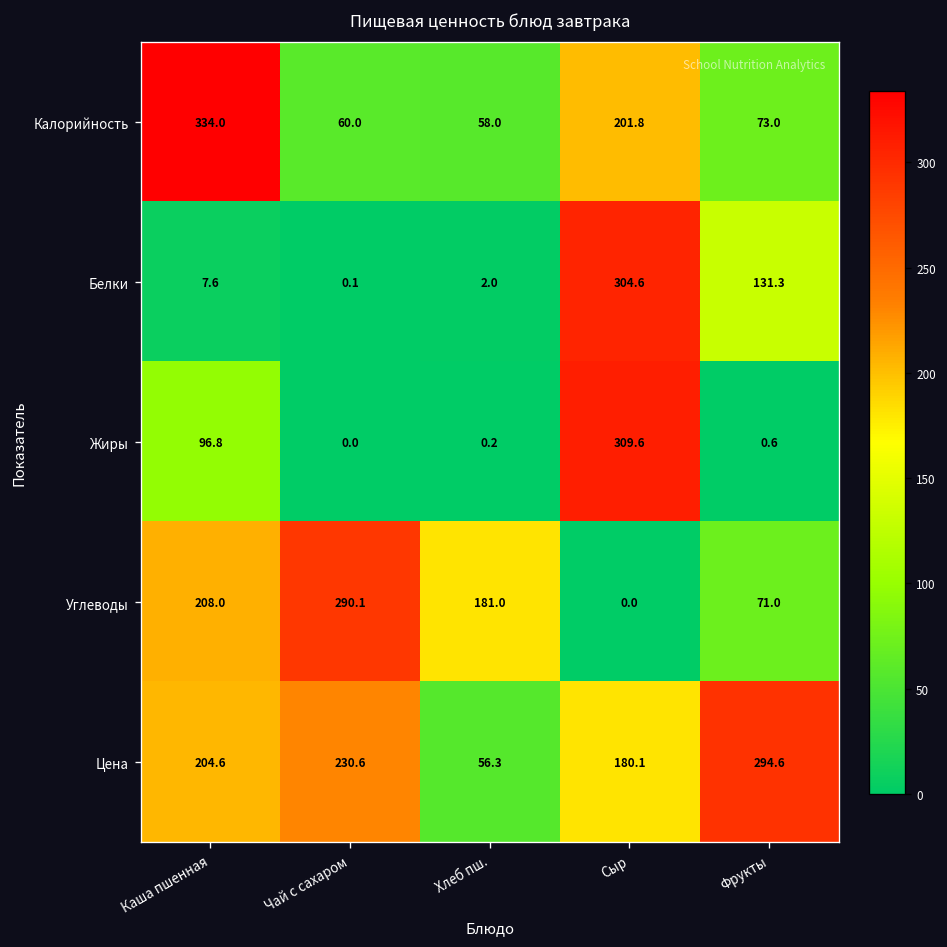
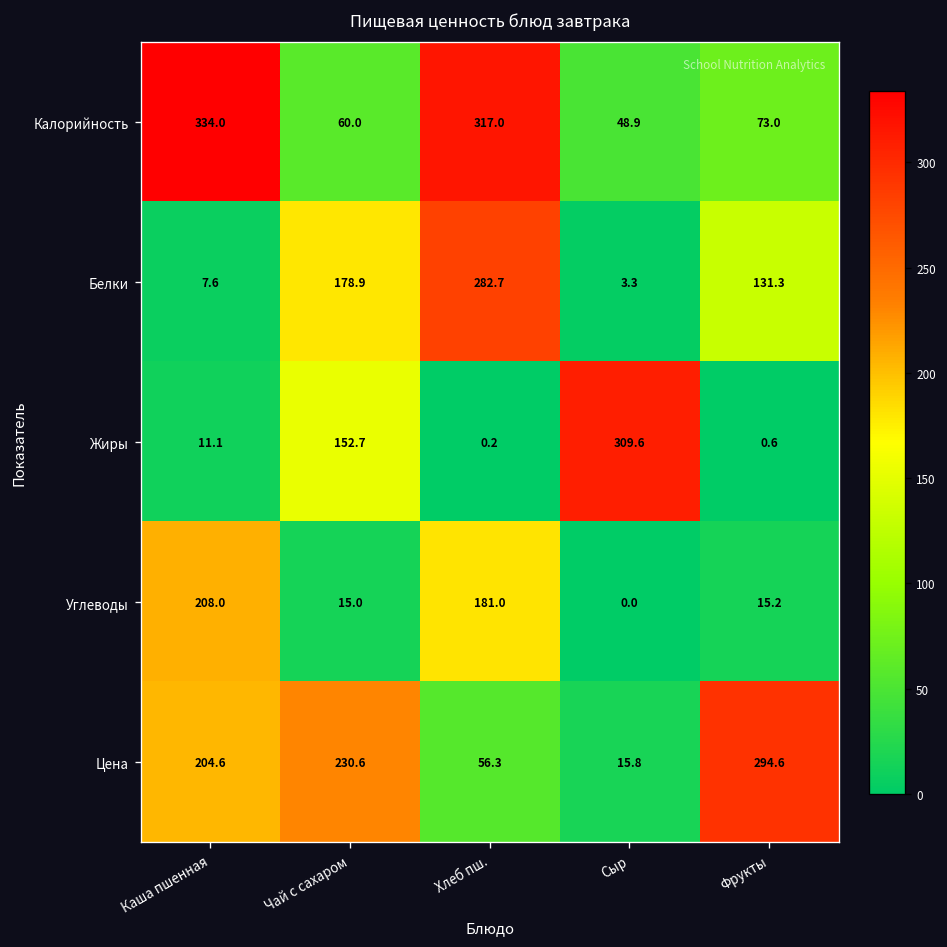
  {
    "Калорийность": {
      "Каша пшенная": 334.0,
      "Чай с сахаром": 60.0,
-     "Хлеб пш.": 58.0,
-     "Сыр": 201.8
+     "Хлеб пш.": 317.0,
+     "Сыр": 48.9
    },
    "Белки": {
      "Каша пшенная": 7.6,
-     "Чай с сахаром": 0.1,
-     "Хлеб пш.": 2.0,
-     "Сыр": 304.6,
+     "Чай с сахаром": 178.9,
+     "Хлеб пш.": 282.7,
+     "Сыр": 3.3,
      "Фрукты": 131.3
    },
    "Жиры": {
-     "Каша пшенная": 96.8,
-     "Чай с сахаром": 0.0,
+     "Каша пшенная": 11.1,
+     "Чай с сахаром": 152.7,
      "Хлеб пш.": 0.2,
      "Сыр": 309.6,
      "Фрукты": 0.6
    },
    "Углеводы": {
      "Каша пшенная": 208.0,
-     "Чай с сахаром": 290.1,
+     "Чай с сахаром": 15.0,
      "Хлеб пш.": 181.0,
      "Сыр": 0.0,
-     "Фрукты": 71.0
+     "Фрукты": 15.2
    },
    "Цена": {
      "Каша пшенная": 204.6,
      "Чай с сахаром": 230.6,
      "Хлеб пш.": 56.3,
-     "Сыр": 180.1,
+     "Сыр": 15.8,
      "Фрукты": 294.6
    }
  }
